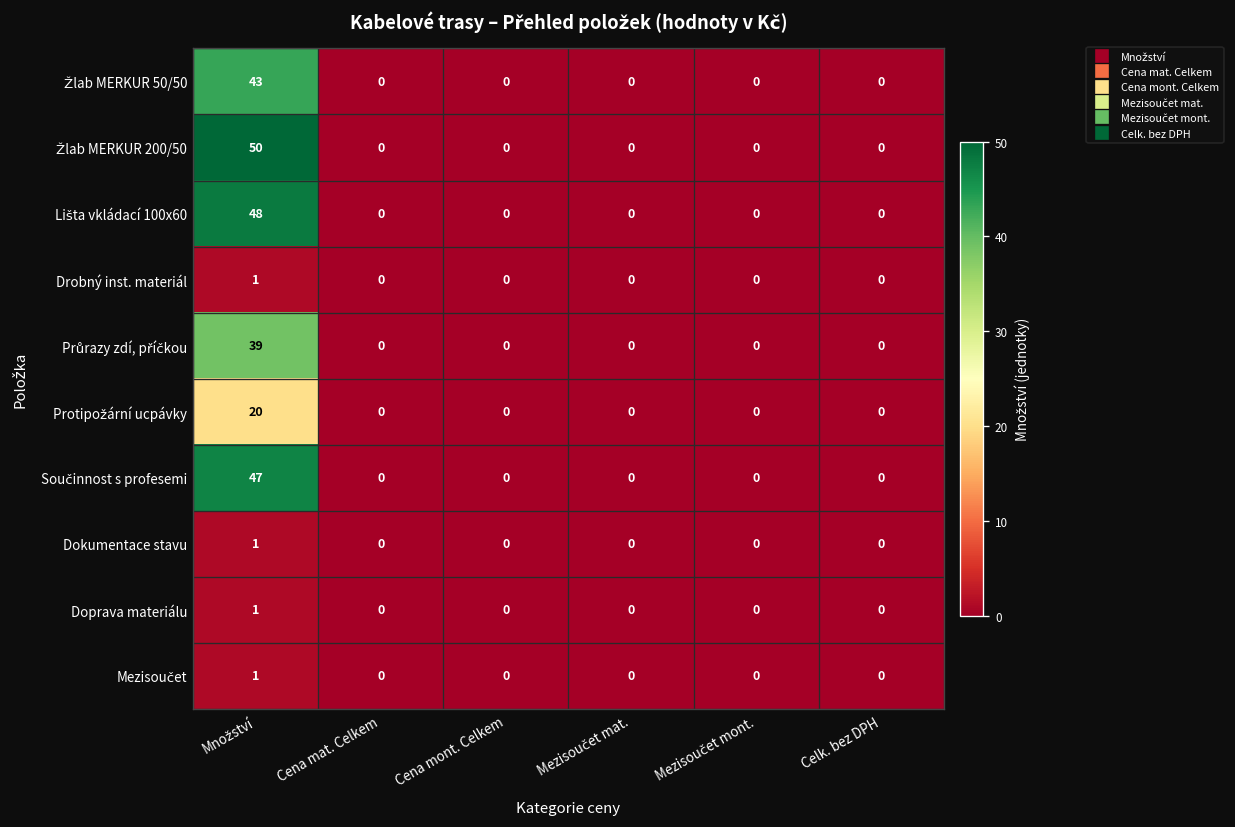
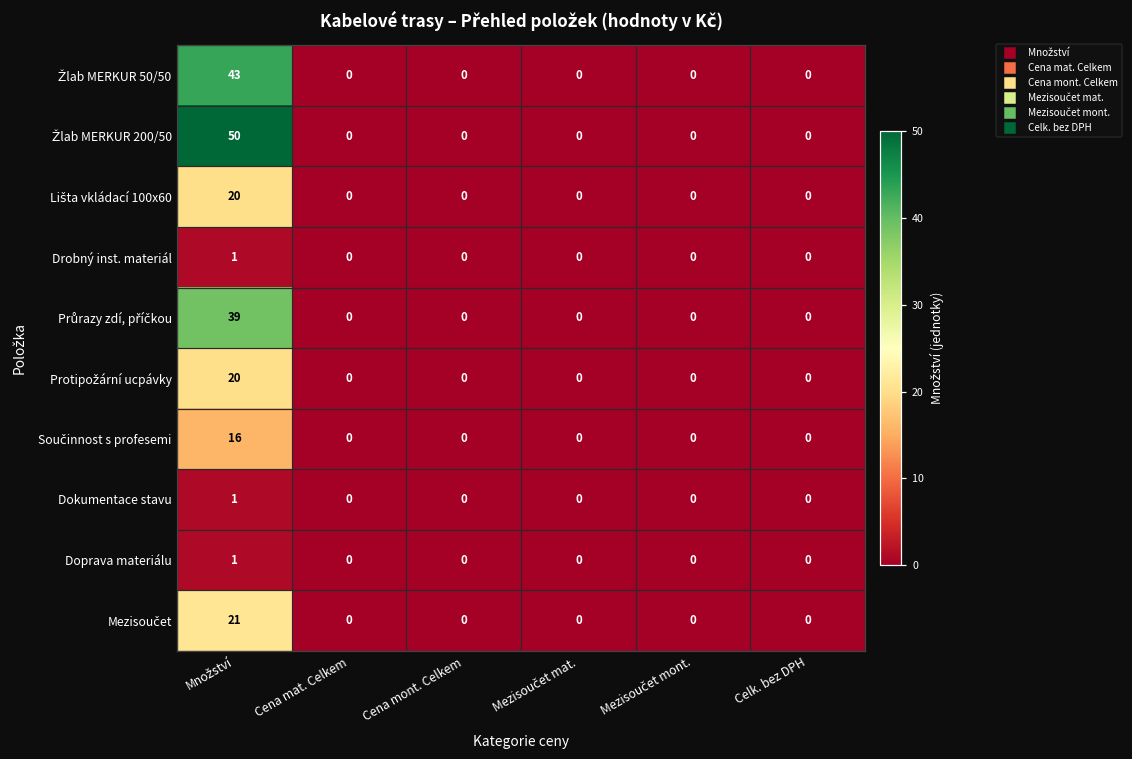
  {
    "Žlab MERKUR 50/50": {
      "Množství": 43,
      "Cena mat. Celkem": 0,
      "Cena mont. Celkem": 0,
      "Mezisoučet mat.": 0,
      "Mezisoučet mont.": 0,
      "Celk. bez DPH": 0
    },
    "Žlab MERKUR 200/50": {
      "Množství": 50,
      "Cena mat. Celkem": 0,
      "Cena mont. Celkem": 0,
      "Mezisoučet mat.": 0,
      "Mezisoučet mont.": 0,
      "Celk. bez DPH": 0
    },
    "Lišta vkládací 100x60": {
-     "Množství": 48,
+     "Množství": 20,
      "Cena mat. Celkem": 0,
      "Cena mont. Celkem": 0,
      "Mezisoučet mat.": 0,
      "Mezisoučet mont.": 0,
      "Celk. bez DPH": 0
    },
    "Drobný inst. materiál": {
      "Množství": 1,
      "Cena mat. Celkem": 0,
      "Cena mont. Celkem": 0,
      "Mezisoučet mat.": 0,
      "Mezisoučet mont.": 0,
      "Celk. bez DPH": 0
    },
    "Průrazy zdí, příčkou": {
      "Množství": 39,
      "Cena mat. Celkem": 0,
      "Cena mont. Celkem": 0,
      "Mezisoučet mat.": 0,
      "Mezisoučet mont.": 0,
      "Celk. bez DPH": 0
    },
    "Protipožární ucpávky": {
      "Množství": 20,
      "Cena mat. Celkem": 0,
      "Cena mont. Celkem": 0,
      "Mezisoučet mat.": 0,
      "Mezisoučet mont.": 0,
      "Celk. bez DPH": 0
    },
    "Součinnost s profesemi": {
-     "Množství": 47,
+     "Množství": 16,
      "Cena mat. Celkem": 0,
      "Cena mont. Celkem": 0,
      "Mezisoučet mat.": 0,
      "Mezisoučet mont.": 0,
      "Celk. bez DPH": 0
    },
    "Dokumentace stavu": {
      "Množství": 1,
      "Cena mat. Celkem": 0,
      "Cena mont. Celkem": 0,
      "Mezisoučet mat.": 0,
      "Mezisoučet mont.": 0,
      "Celk. bez DPH": 0
    },
    "Doprava materiálu": {
      "Množství": 1,
      "Cena mat. Celkem": 0,
      "Cena mont. Celkem": 0,
      "Mezisoučet mat.": 0,
      "Mezisoučet mont.": 0,
      "Celk. bez DPH": 0
    },
    "Mezisoučet": {
-     "Množství": 1,
+     "Množství": 21,
      "Cena mat. Celkem": 0,
      "Cena mont. Celkem": 0,
      "Mezisoučet mat.": 0,
      "Mezisoučet mont.": 0,
      "Celk. bez DPH": 0
    }
  }
